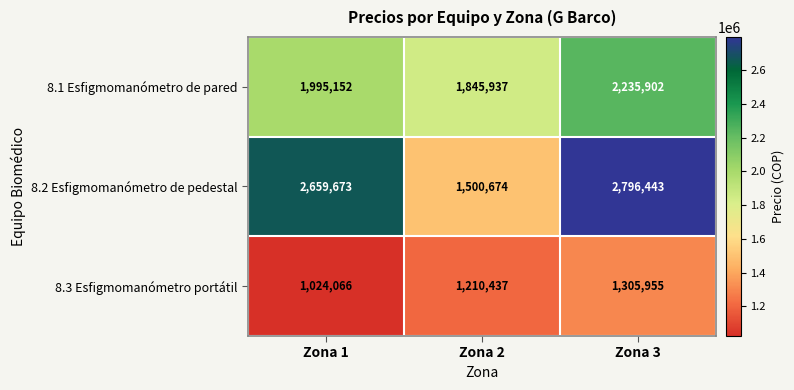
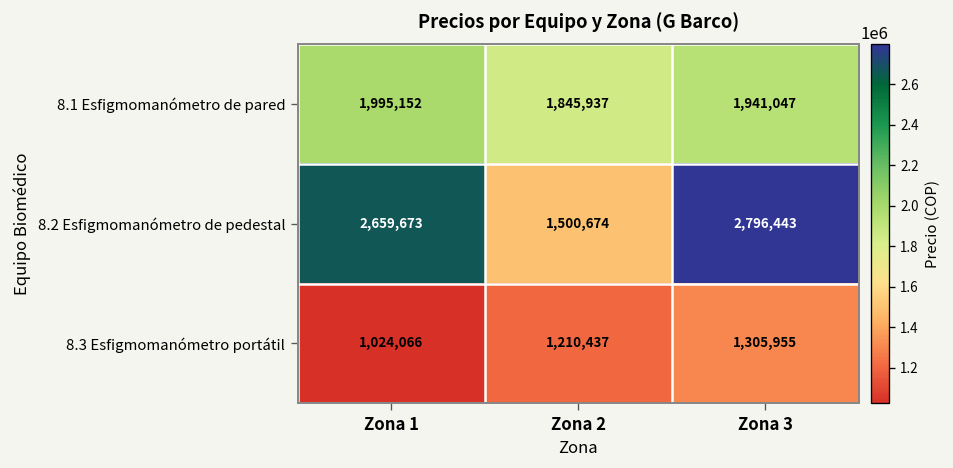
  {
    "8.1 Esfigmomanómetro de pared": {
      "Zona 1": "1,995,152",
      "Zona 2": "1,845,937",
-     "Zona 3": "2,235,902"
+     "Zona 3": "1,941,047"
    },
    "8.2 Esfigmomanómetro de pedestal": {
      "Zona 1": "2,659,673",
      "Zona 2": "1,500,674",
      "Zona 3": "2,796,443"
    },
    "8.3 Esfigmomanómetro portátil": {
      "Zona 1": "1,024,066",
      "Zona 2": "1,210,437",
      "Zona 3": "1,305,955"
    }
  }
